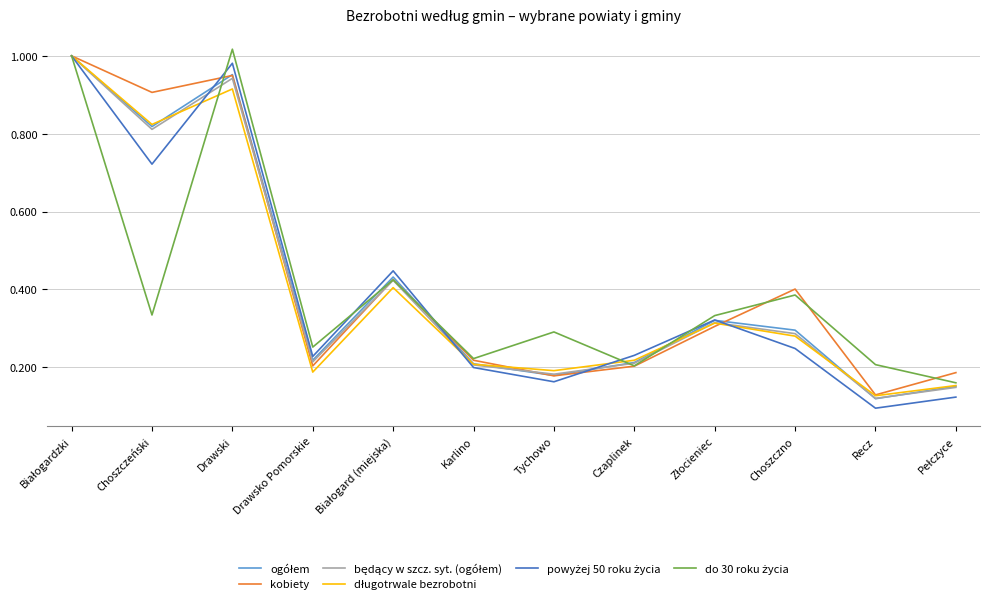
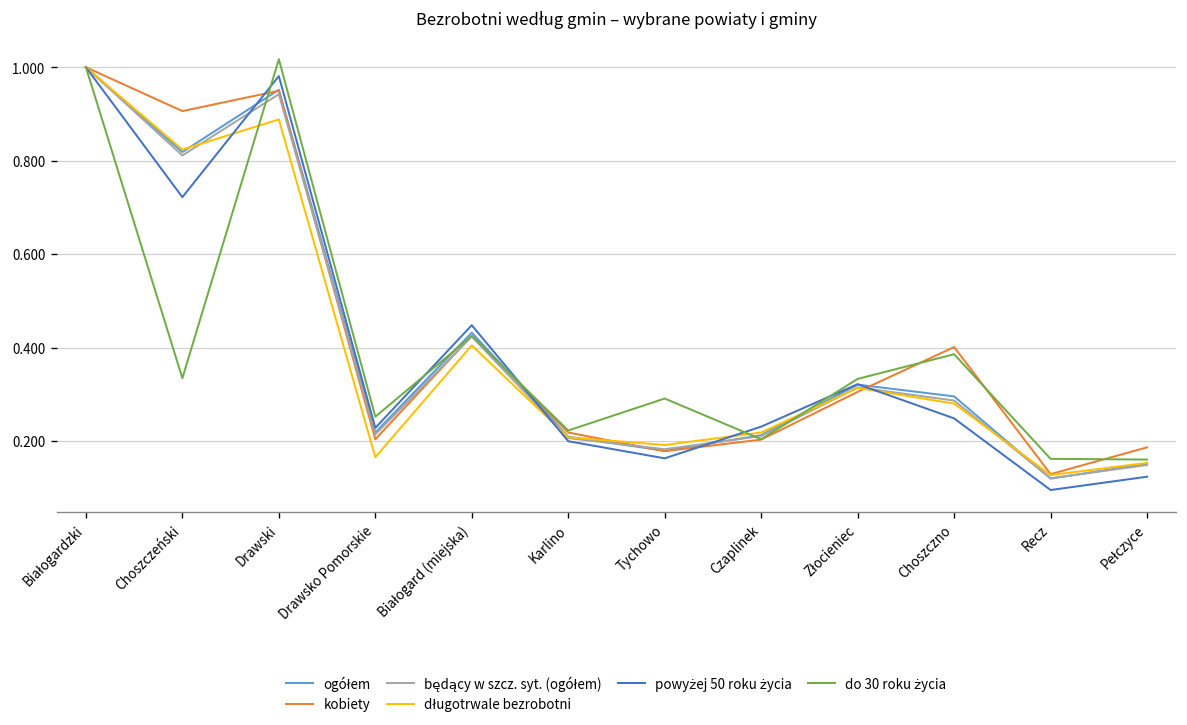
  {
    "kobiety": {
      "Choszczeński": 0.91,
      "Drawsko Pomorskie": 0.20,
      "Złocieniec": 0.31,
      "Choszczno": 0.40,
      "Pełczyce": 0.19
    },
    "będący w szcz. syt. (ogółem)": {
      "Choszczeński": 0.81,
      "Drawski": 0.94
    },
    "długotrwale bezrobotni": {
-     "Drawski": 0.91,
-     "Drawsko Pomorskie": 0.19,
+     "Drawski": 0.89,
+     "Drawsko Pomorskie": 0.17,
      "Białogard (miejska)": 0.40,
      "Tychowo": 0.19
    },
    "do 30 roku życia": {
      "Choszczeński": 0.33,
      "Drawski": 1.02,
      "Drawsko Pomorskie": 0.25,
      "Tychowo": 0.29,
      "Złocieniec": 0.33,
      "Choszczno": 0.39,
-     "Recz": 0.21,
+     "Recz": 0.16,
      "Pełczyce": 0.16
    }
  }
